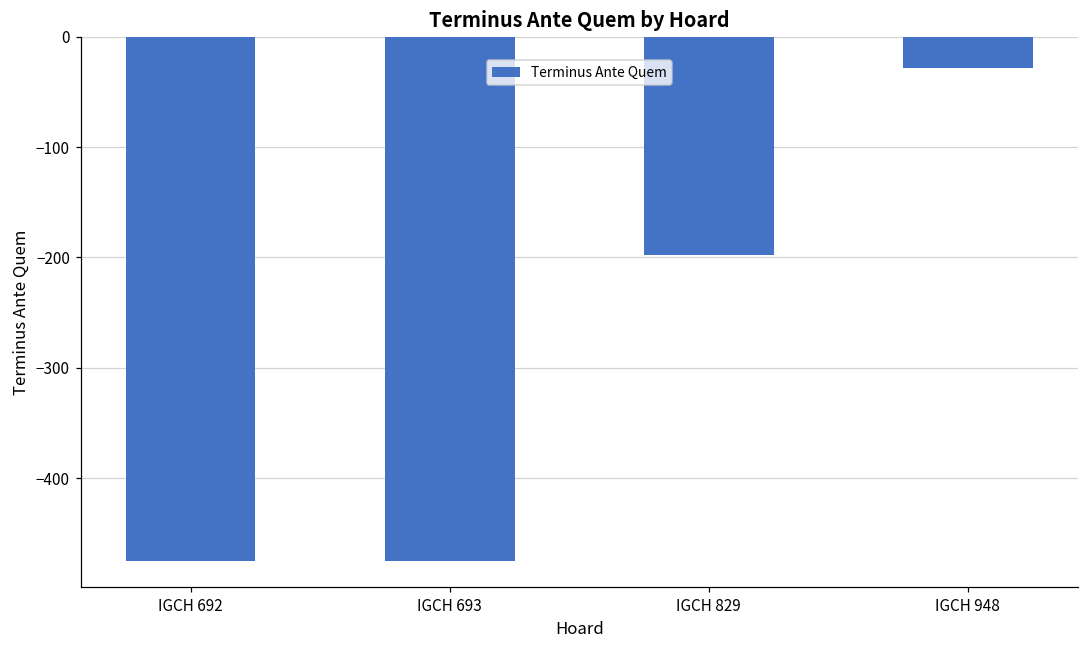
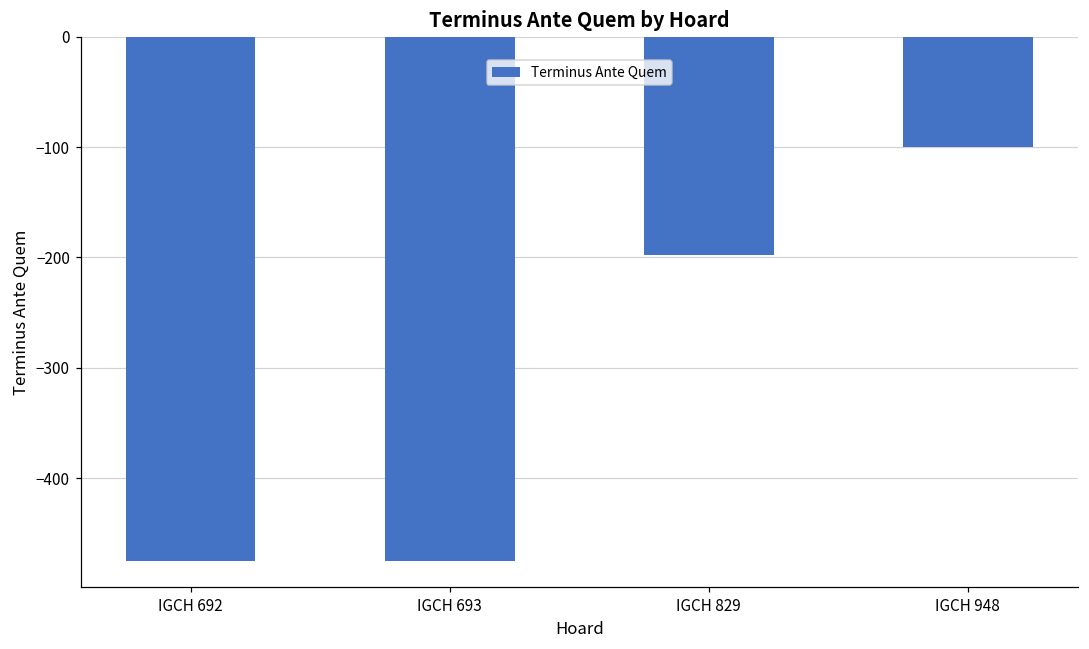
  {
    "IGCH 692": -475,
    "IGCH 693": -475,
    "IGCH 829": -198,
-   "IGCH 948": -28
+   "IGCH 948": -100
  }
